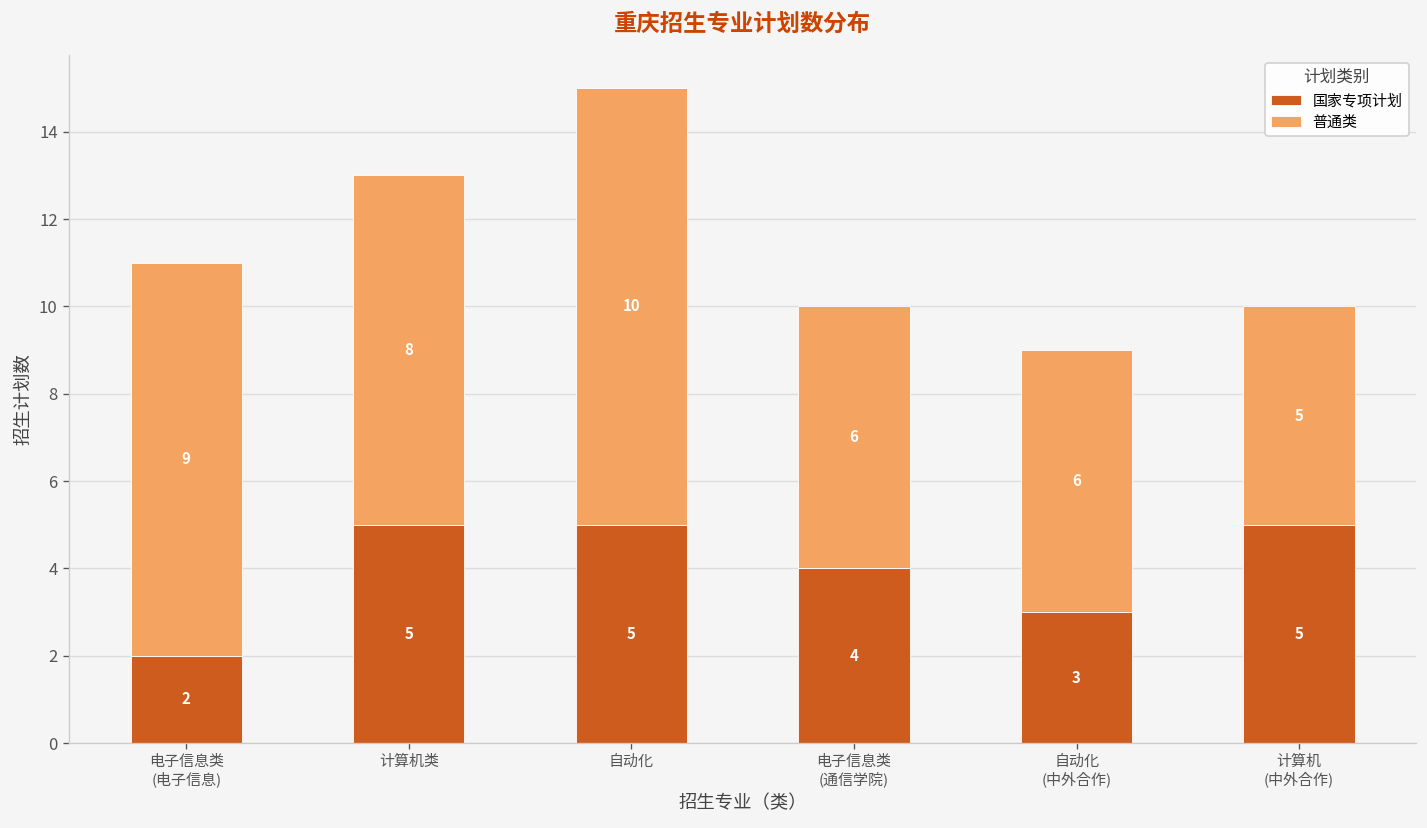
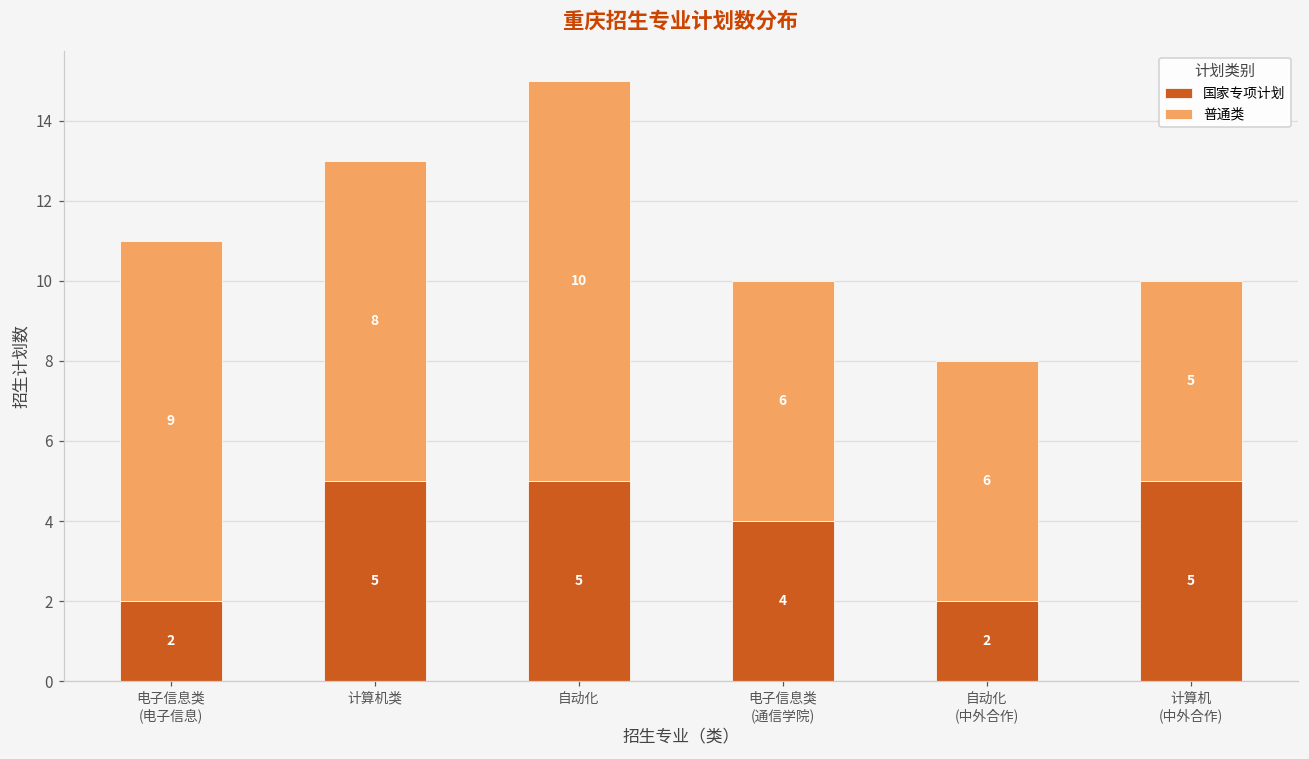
  {
    "国家专项计划": {
      "电子信息类 (电子信息)": 2,
      "计算机类": 5,
      "自动化": 5,
      "电子信息类 (通信学院)": 4,
-     "自动化 (中外合作)": 3,
+     "自动化 (中外合作)": 2,
      "计算机 (中外合作)": 5
    },
    "普通类": {
      "电子信息类 (电子信息)": 9,
      "计算机类": 8,
      "自动化": 10,
      "电子信息类 (通信学院)": 6,
      "自动化 (中外合作)": 6,
      "计算机 (中外合作)": 5
    }
  }
